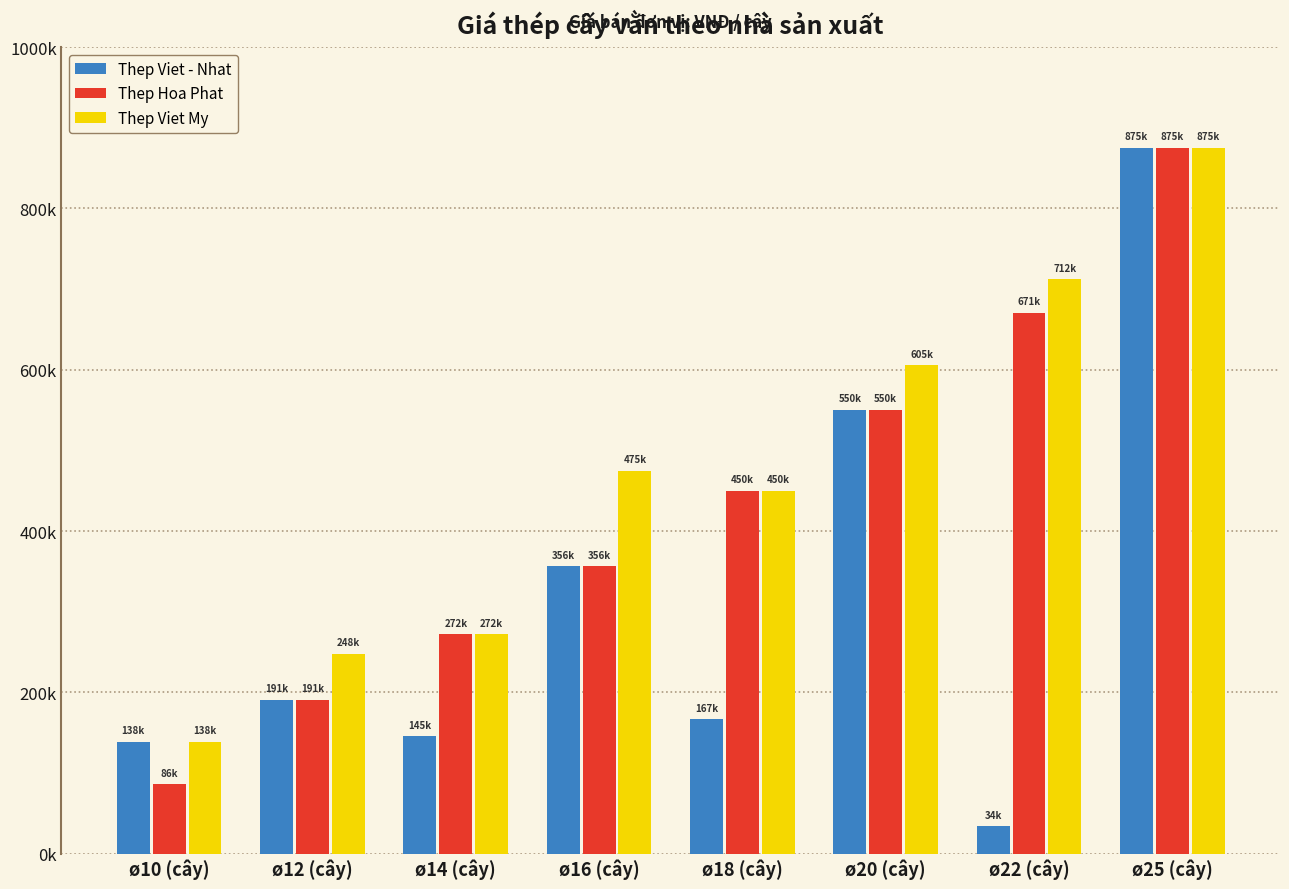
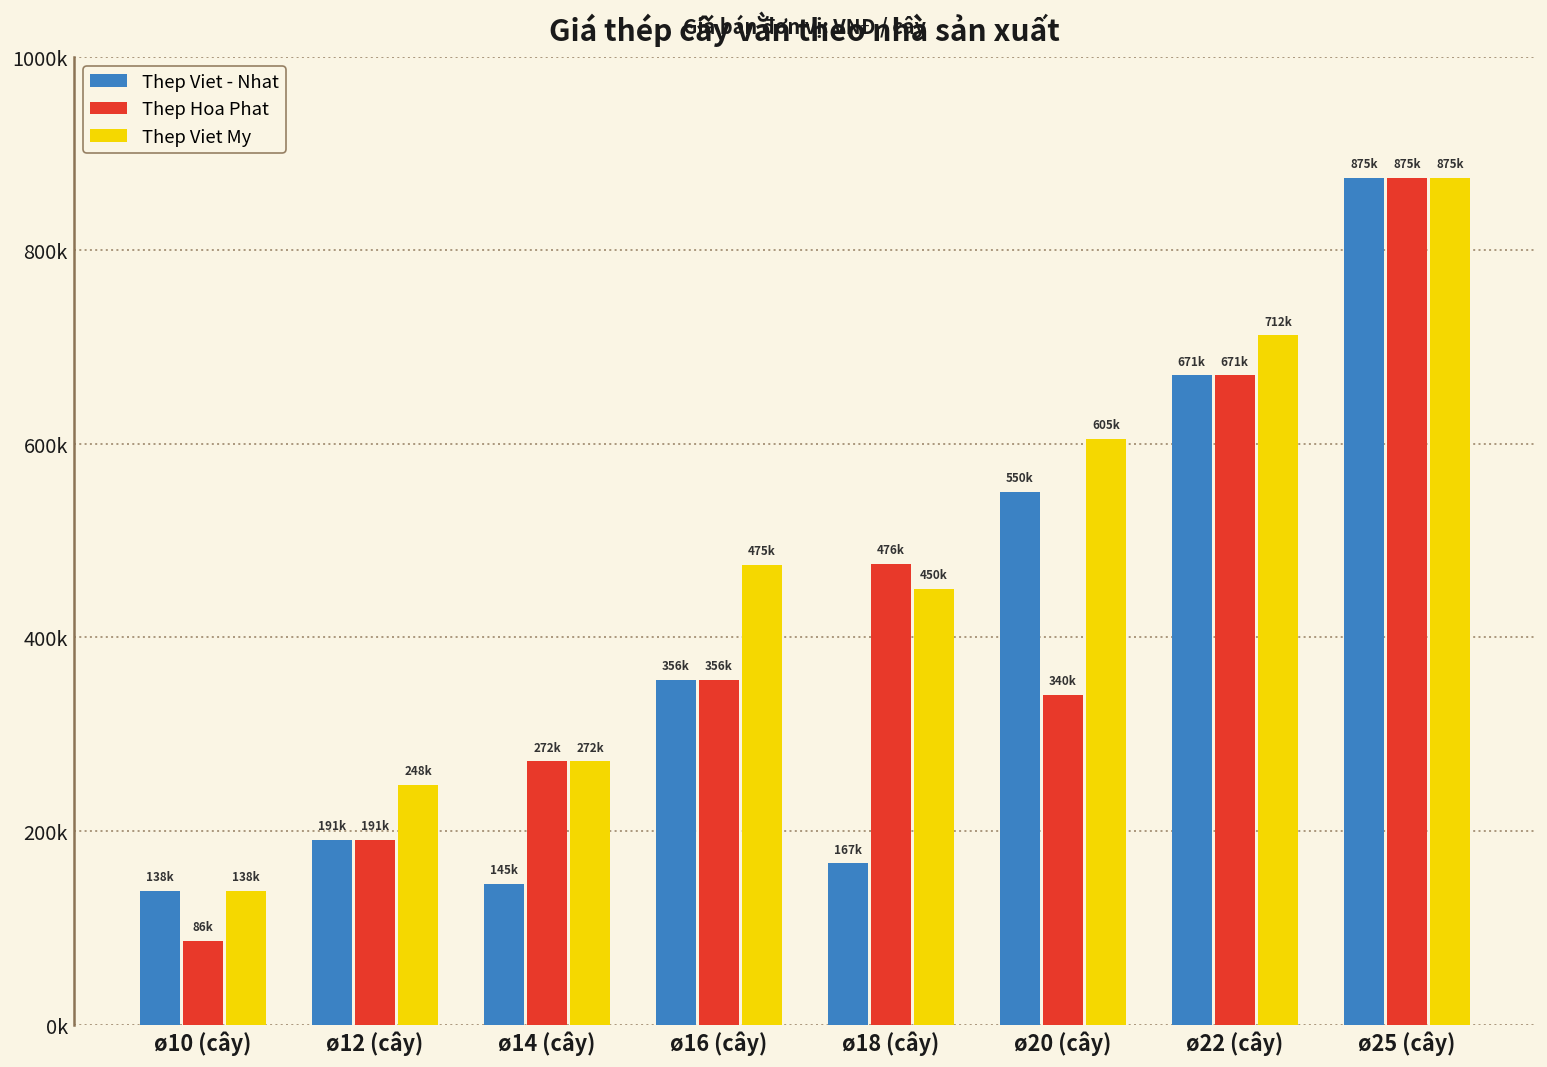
  {
    "Thep Viet - Nhat": {
      "ø10 (cây)": "138k",
      "ø12 (cây)": "191k",
      "ø14 (cây)": "145k",
      "ø16 (cây)": "356k",
      "ø18 (cây)": "167k",
      "ø20 (cây)": "550k",
-     "ø22 (cây)": "34k",
+     "ø22 (cây)": "671k",
      "ø25 (cây)": "875k"
    },
    "Thep Hoa Phat": {
      "ø10 (cây)": "86k",
      "ø12 (cây)": "191k",
      "ø14 (cây)": "272k",
      "ø16 (cây)": "356k",
-     "ø18 (cây)": "450k",
-     "ø20 (cây)": "550k",
+     "ø18 (cây)": "476k",
+     "ø20 (cây)": "340k",
      "ø22 (cây)": "671k",
      "ø25 (cây)": "875k"
    },
    "Thep Viet My": {
      "ø10 (cây)": "138k",
      "ø12 (cây)": "248k",
      "ø14 (cây)": "272k",
      "ø16 (cây)": "475k",
      "ø18 (cây)": "450k",
      "ø20 (cây)": "605k",
      "ø22 (cây)": "712k",
      "ø25 (cây)": "875k"
    }
  }
